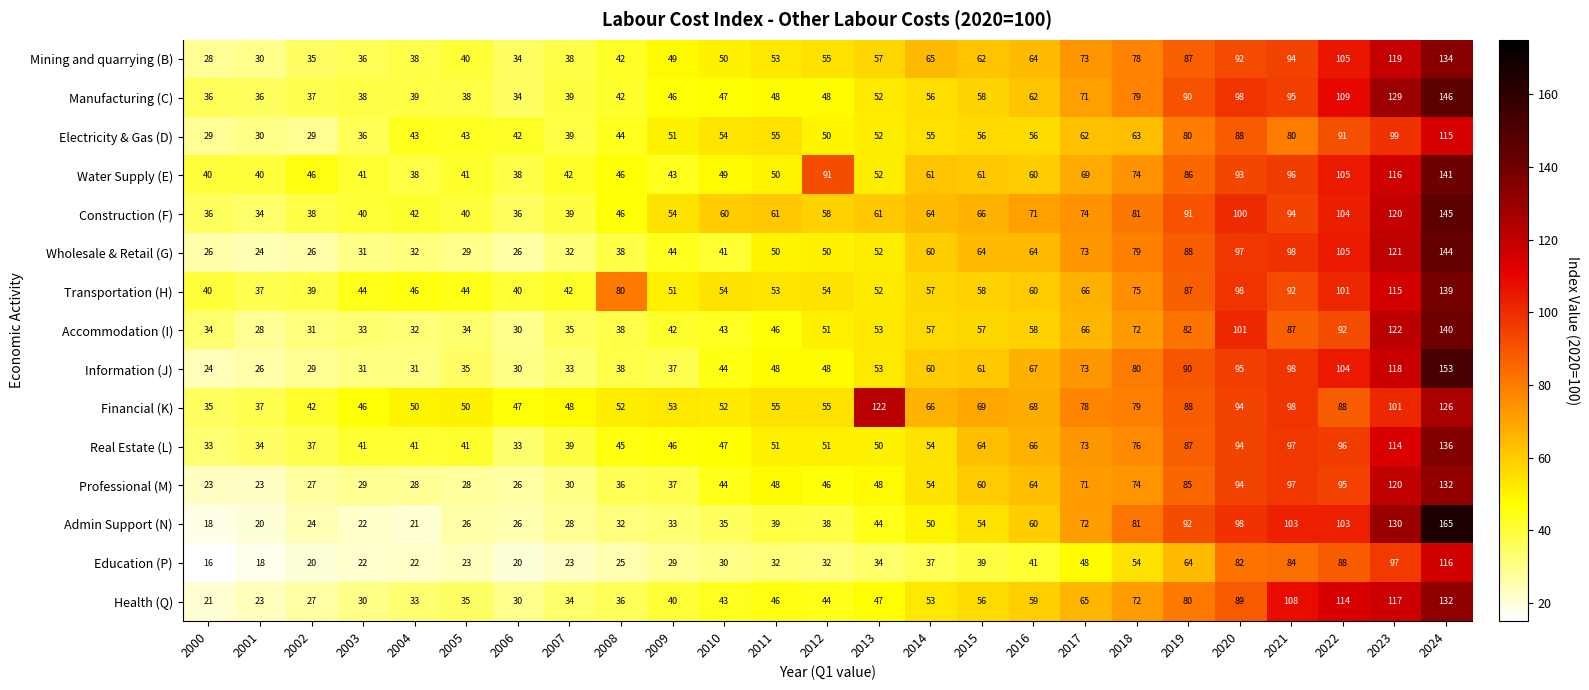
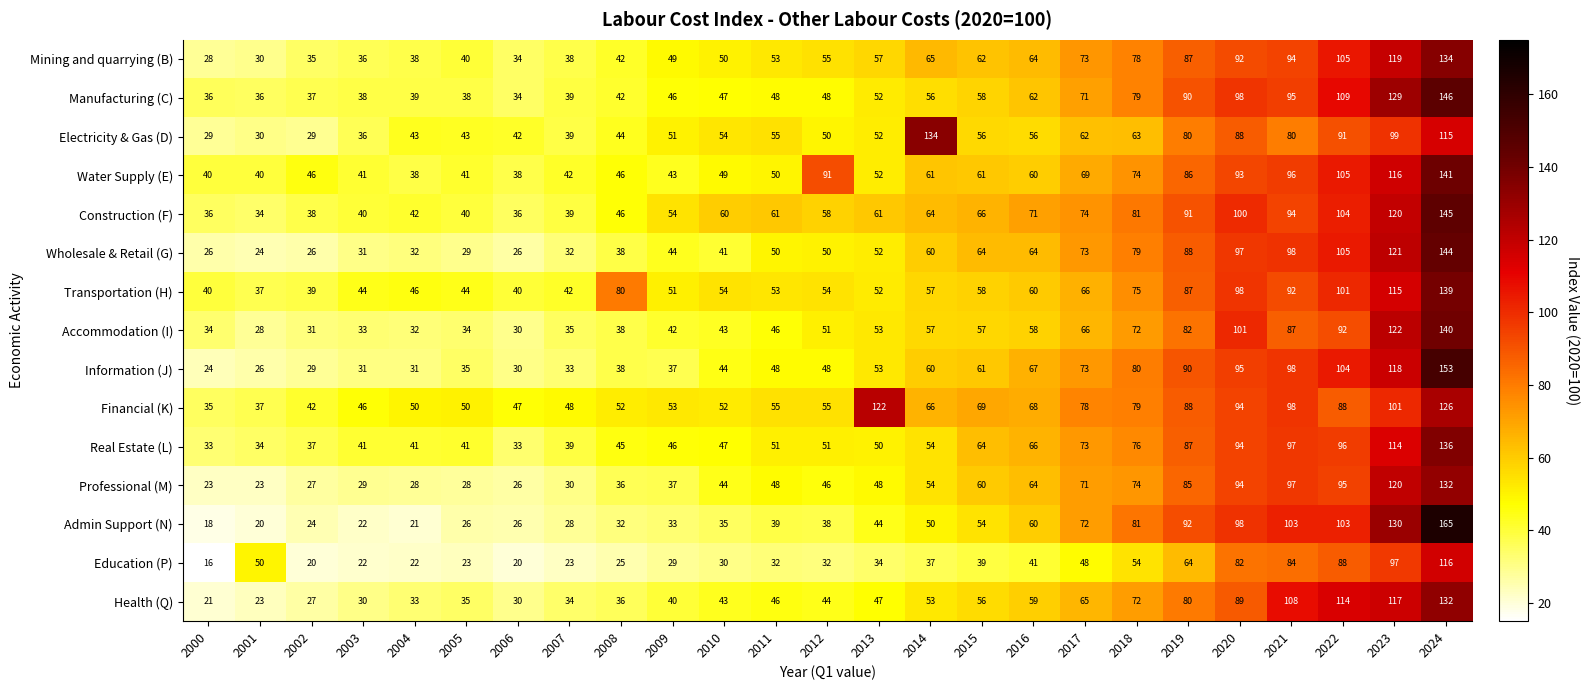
  {
    "Electricity & Gas (D)": {
      "2000": 29,
      "2001": 30,
      "2002": 29,
      "2003": 36,
      "2004": 43,
      "2005": 43,
      "2006": 42,
      "2007": 39,
      "2008": 44,
      "2009": 51,
      "2010": 54,
      "2011": 55,
      "2012": 50,
      "2013": 52,
-     "2014": 55,
+     "2014": 134,
      "2015": 56,
      "2016": 56,
      "2017": 62,
      "2018": 63,
      "2019": 80,
      "2020": 88,
      "2021": 80,
      "2022": 91,
      "2023": 99,
      "2024": 115
    },
    "Education (P)": {
      "2000": 16,
-     "2001": 18,
+     "2001": 50,
      "2002": 20,
      "2003": 22,
      "2004": 22,
      "2005": 23,
      "2006": 20,
      "2007": 23,
      "2008": 25,
      "2009": 29,
      "2010": 30,
      "2011": 32,
      "2012": 32,
      "2013": 34,
      "2014": 37,
      "2015": 39,
      "2016": 41,
      "2017": 48,
      "2018": 54,
      "2019": 64,
      "2020": 82,
      "2021": 84,
      "2022": 88,
      "2023": 97,
      "2024": 116
    }
  }
